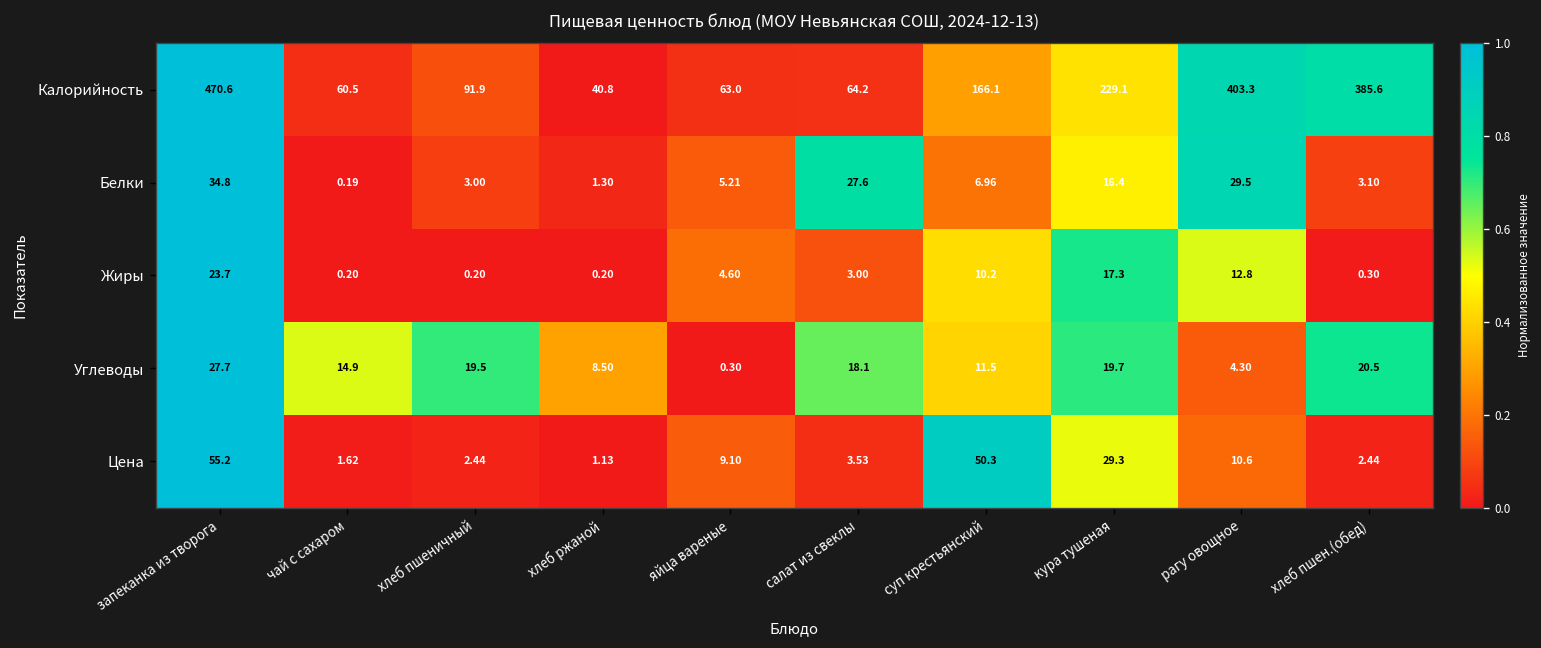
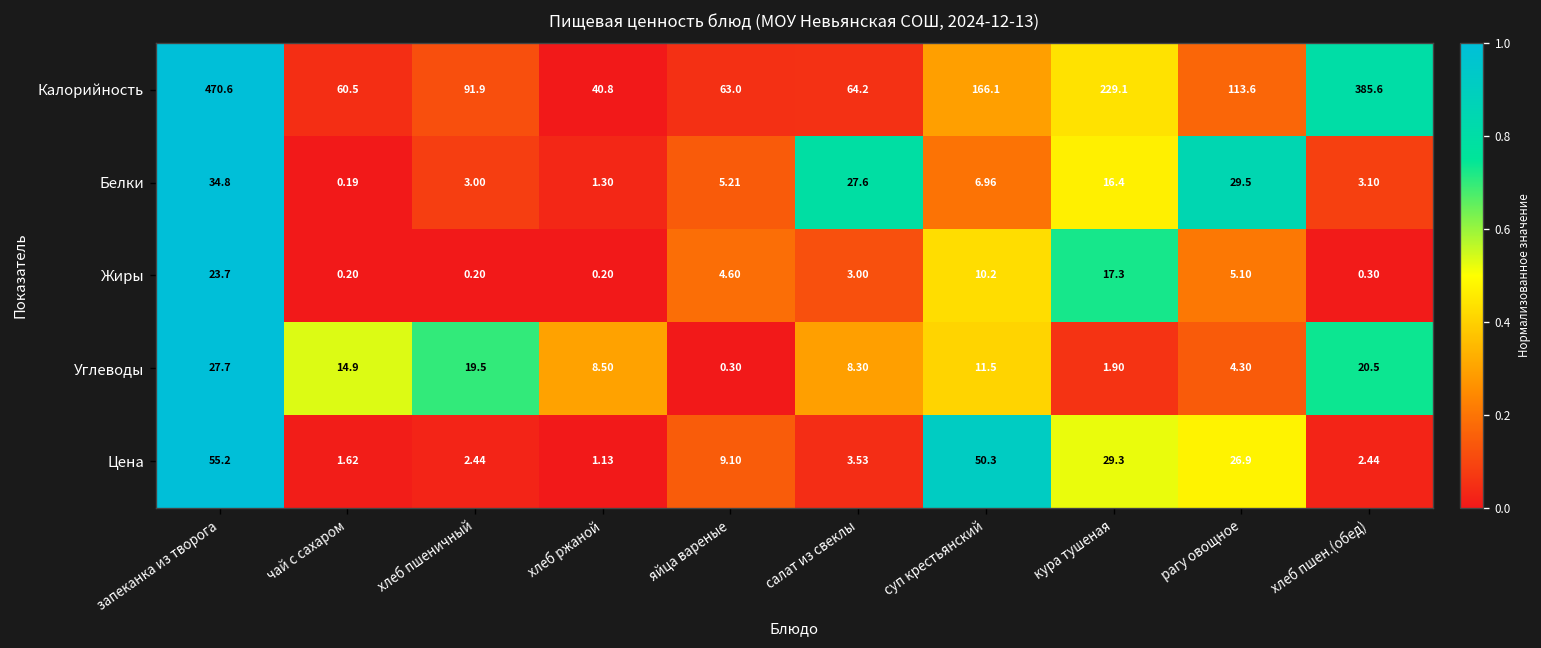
  {
    "Калорийность": {
      "запеканка из творога": 470.6,
      "чай с сахаром": 60.5,
      "хлеб пшеничный": 91.9,
      "хлеб ржаной": 40.8,
      "яйца вареные": 63.0,
      "салат из свеклы": 64.2,
      "суп крестьянский": 166.1,
      "кура тушеная": 229.1,
-     "рагу овощное": 403.3,
+     "рагу овощное": 113.6,
      "хлеб пшен.(обед)": 385.6
    },
    "Белки": {
      "запеканка из творога": 34.8,
      "чай с сахаром": 0.19,
      "хлеб пшеничный": 3.00,
      "хлеб ржаной": 1.30,
      "яйца вареные": 5.21,
      "салат из свеклы": 27.6,
      "суп крестьянский": 6.96,
      "кура тушеная": 16.4,
      "рагу овощное": 29.5,
      "хлеб пшен.(обед)": 3.10
    },
    "Жиры": {
      "запеканка из творога": 23.7,
      "чай с сахаром": 0.20,
      "хлеб пшеничный": 0.20,
      "хлеб ржаной": 0.20,
      "яйца вареные": 4.60,
      "салат из свеклы": 3.00,
      "суп крестьянский": 10.2,
      "кура тушеная": 17.3,
-     "рагу овощное": 12.8,
+     "рагу овощное": 5.10,
      "хлеб пшен.(обед)": 0.30
    },
    "Углеводы": {
      "запеканка из творога": 27.7,
      "чай с сахаром": 14.9,
      "хлеб пшеничный": 19.5,
      "хлеб ржаной": 8.50,
      "яйца вареные": 0.30,
-     "салат из свеклы": 18.1,
+     "салат из свеклы": 8.30,
      "суп крестьянский": 11.5,
-     "кура тушеная": 19.7,
+     "кура тушеная": 1.90,
      "рагу овощное": 4.30,
      "хлеб пшен.(обед)": 20.5
    },
    "Цена": {
      "запеканка из творога": 55.2,
      "чай с сахаром": 1.62,
      "хлеб пшеничный": 2.44,
      "хлеб ржаной": 1.13,
      "яйца вареные": 9.10,
      "салат из свеклы": 3.53,
      "суп крестьянский": 50.3,
      "кура тушеная": 29.3,
-     "рагу овощное": 10.6,
+     "рагу овощное": 26.9,
      "хлеб пшен.(обед)": 2.44
    }
  }
